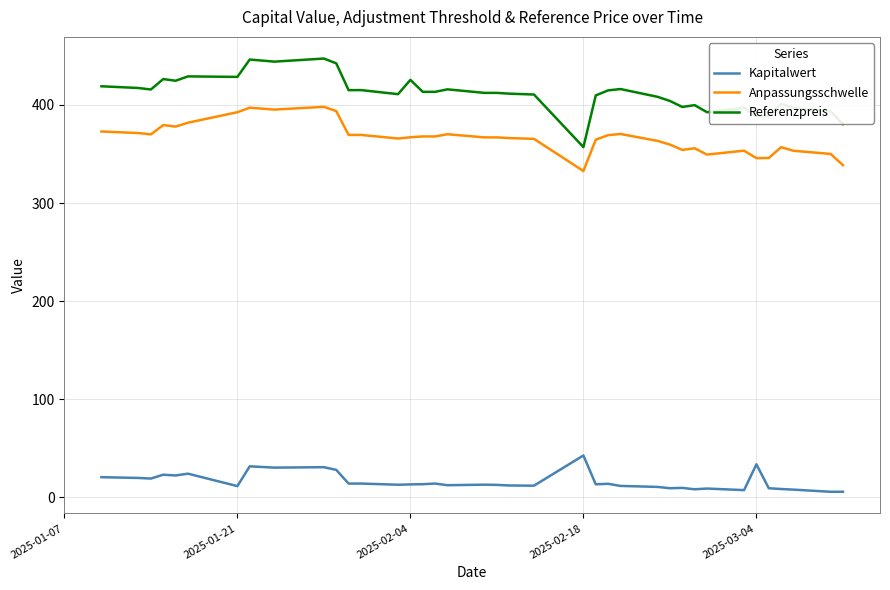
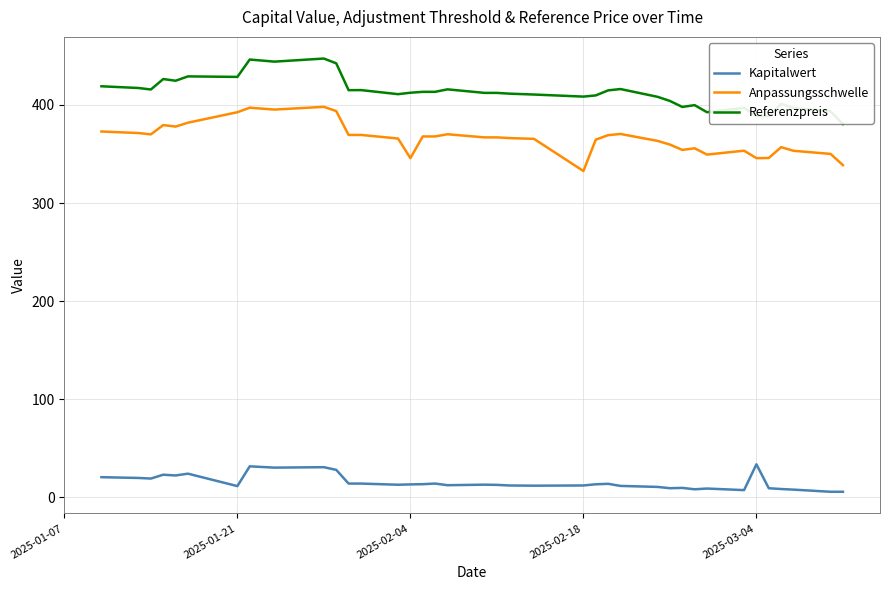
  {
    "Kapitalwert": {
      "2025-01-21": 10,
      "2025-02-04": 10,
-     "2025-02-18": 40,
+     "2025-02-18": 10,
      "2025-03-04": 30
    },
    "Anpassungsschwelle": {
      "2025-01-21": 390,
-     "2025-02-04": 370,
+     "2025-02-04": 350,
      "2025-02-18": 330,
      "2025-03-04": 350
    },
    "Referenzpreis": {
      "2025-01-21": 430,
-     "2025-02-04": 430,
-     "2025-02-18": 360
+     "2025-02-04": 410,
+     "2025-02-18": 410
    }
  }
